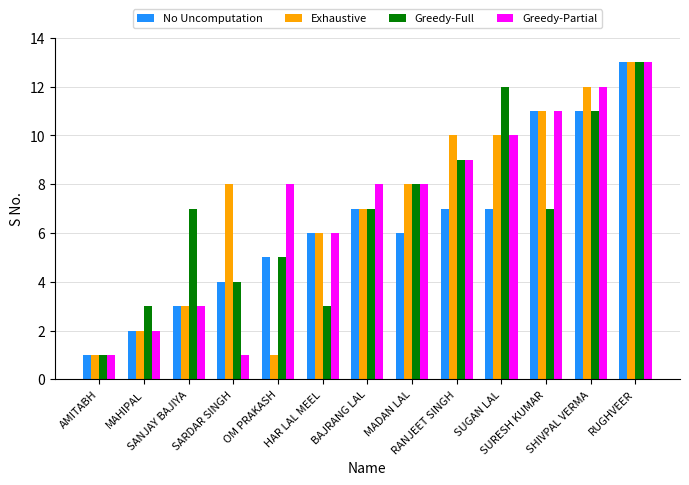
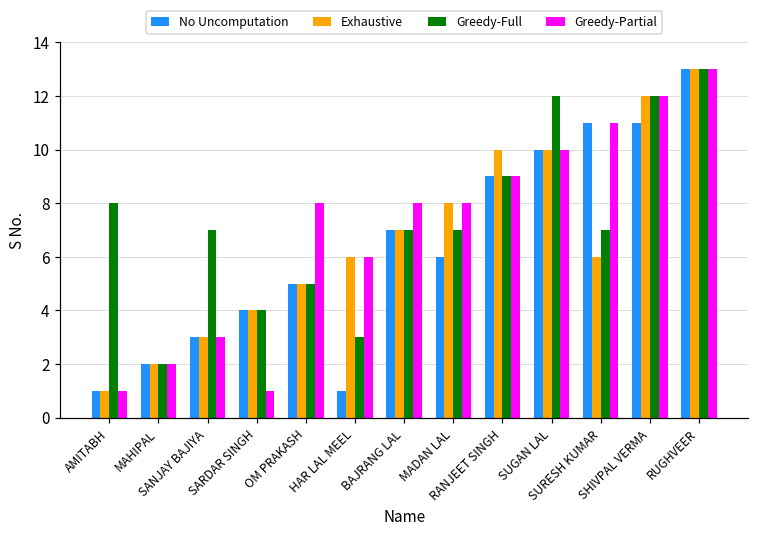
  {
    "No Uncomputation": {
      "AMITABH": 1,
      "MAHIPAL": 2,
      "SANJAY BAJIYA": 3,
      "SARDAR SINGH": 4,
      "OM PRAKASH": 5,
-     "HAR LAL MEEL": 6,
+     "HAR LAL MEEL": 1,
      "BAJRANG LAL": 7,
      "MADAN LAL": 6,
-     "RANJEET SINGH": 7,
-     "SUGAN LAL": 7,
+     "RANJEET SINGH": 9,
+     "SUGAN LAL": 10,
      "SURESH KUMAR": 11,
      "SHIVPAL VERMA": 11,
      "RUGHVEER": 13
    },
    "Exhaustive": {
      "AMITABH": 1,
      "MAHIPAL": 2,
      "SANJAY BAJIYA": 3,
-     "SARDAR SINGH": 8,
-     "OM PRAKASH": 1,
+     "SARDAR SINGH": 4,
+     "OM PRAKASH": 5,
      "HAR LAL MEEL": 6,
      "BAJRANG LAL": 7,
      "MADAN LAL": 8,
      "RANJEET SINGH": 10,
      "SUGAN LAL": 10,
-     "SURESH KUMAR": 11,
+     "SURESH KUMAR": 6,
      "SHIVPAL VERMA": 12,
      "RUGHVEER": 13
    },
    "Greedy-Full": {
-     "AMITABH": 1,
-     "MAHIPAL": 3,
+     "AMITABH": 8,
+     "MAHIPAL": 2,
      "SANJAY BAJIYA": 7,
      "SARDAR SINGH": 4,
      "OM PRAKASH": 5,
      "HAR LAL MEEL": 3,
      "BAJRANG LAL": 7,
-     "MADAN LAL": 8,
+     "MADAN LAL": 7,
      "RANJEET SINGH": 9,
      "SUGAN LAL": 12,
      "SURESH KUMAR": 7,
-     "SHIVPAL VERMA": 11,
+     "SHIVPAL VERMA": 12,
      "RUGHVEER": 13
    },
    "Greedy-Partial": {
      "AMITABH": 1,
      "MAHIPAL": 2,
      "SANJAY BAJIYA": 3,
      "SARDAR SINGH": 1,
      "OM PRAKASH": 8,
      "HAR LAL MEEL": 6,
      "BAJRANG LAL": 8,
      "MADAN LAL": 8,
      "RANJEET SINGH": 9,
      "SUGAN LAL": 10,
      "SURESH KUMAR": 11,
      "SHIVPAL VERMA": 12,
      "RUGHVEER": 13
    }
  }
